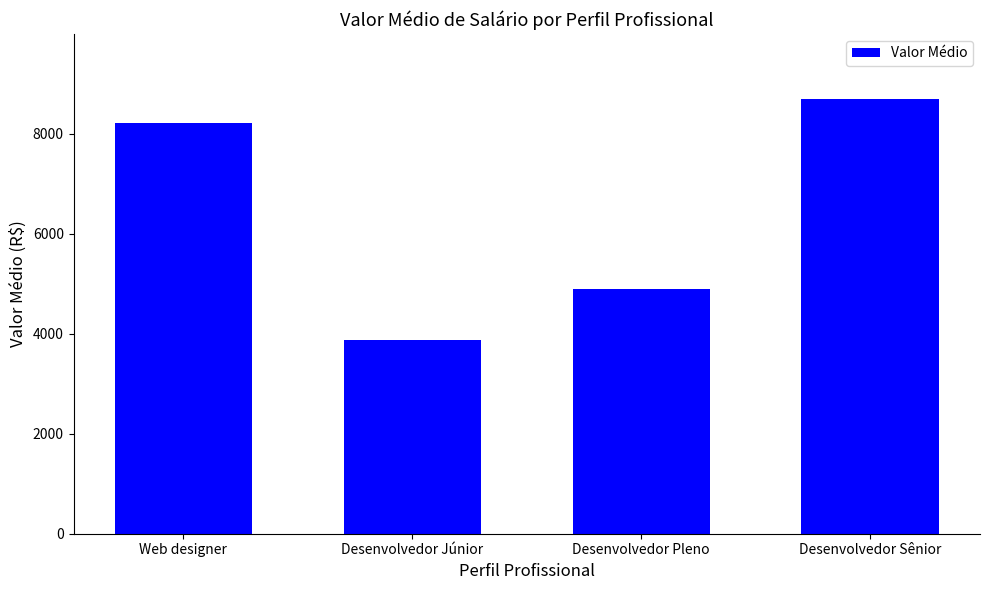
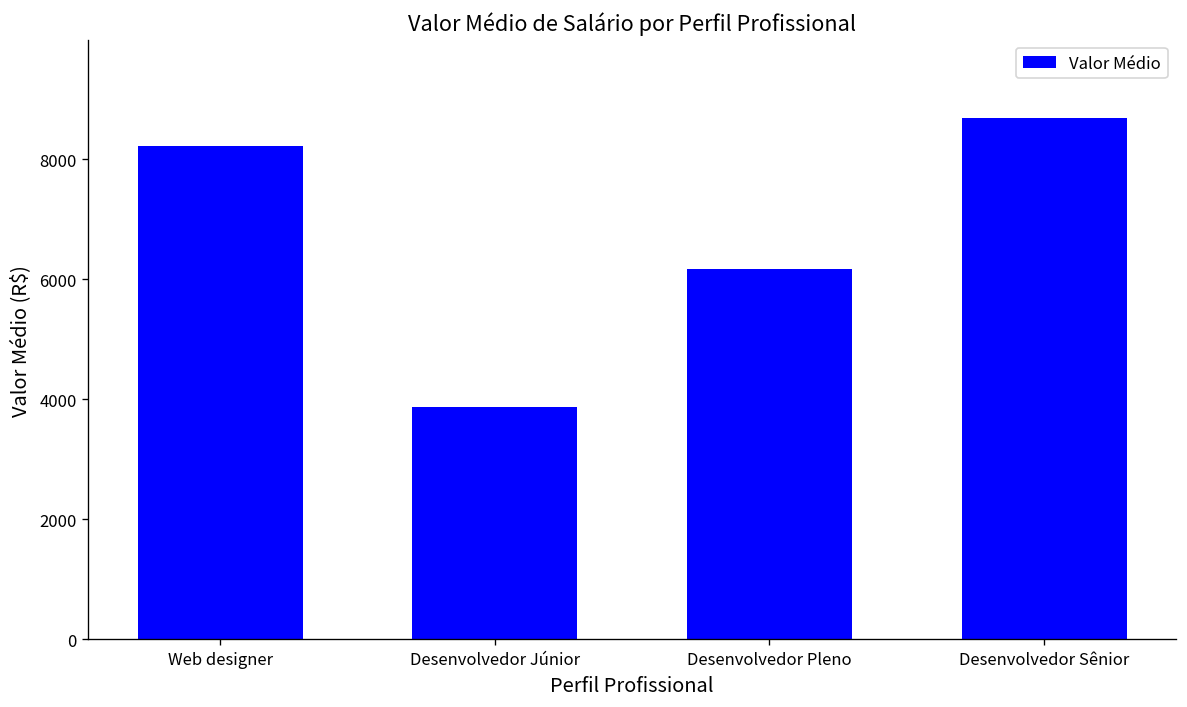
  {
    "Web designer": 8200,
    "Desenvolvedor Júnior": 3900,
-   "Desenvolvedor Pleno": 4900,
+   "Desenvolvedor Pleno": 6200,
    "Desenvolvedor Sênior": 8700
  }
